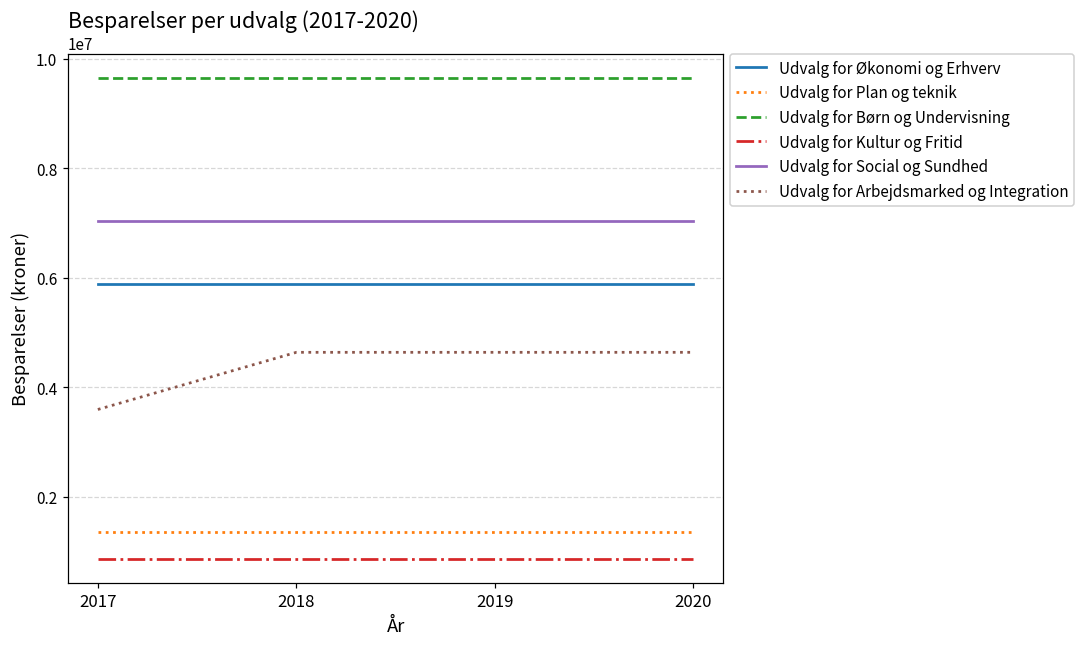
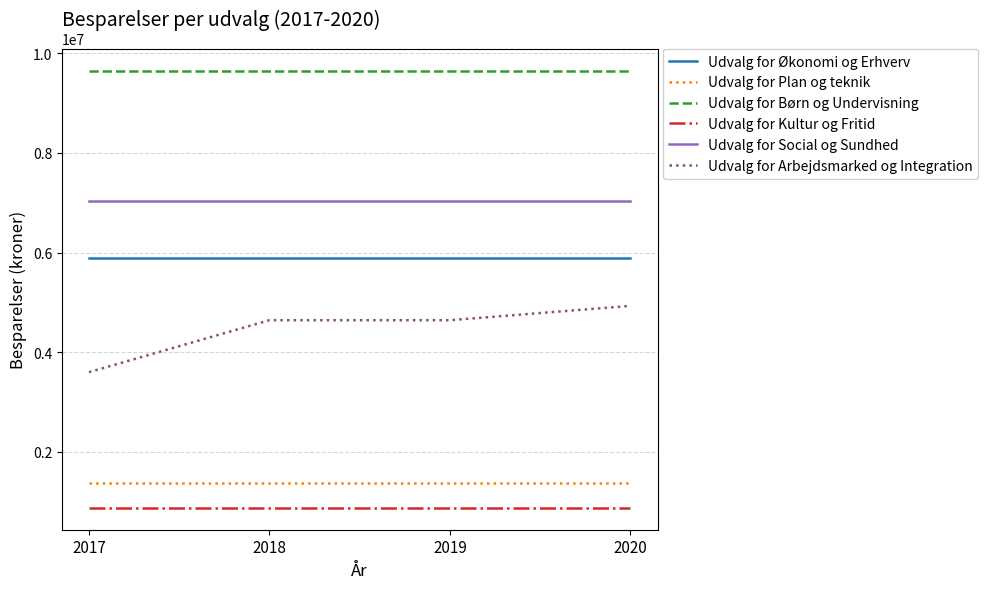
  {
    "Udvalg for Økonomi og Erhverv": {
      "2017": 5900000,
      "2018": 5900000,
      "2019": 5900000,
      "2020": 5900000
    },
    "Udvalg for Plan og teknik": {
      "2017": 1400000,
      "2018": 1400000,
      "2019": 1400000,
      "2020": 1400000
    },
    "Udvalg for Børn og Undervisning": {
      "2017": 9700000,
      "2018": 9700000,
      "2019": 9700000,
      "2020": 9700000
    },
    "Udvalg for Kultur og Fritid": {
      "2017": 900000,
      "2018": 900000,
      "2019": 900000,
      "2020": 900000
    },
    "Udvalg for Social og Sundhed": {
      "2017": 7000000,
      "2018": 7000000,
      "2019": 7000000,
      "2020": 7000000
    },
    "Udvalg for Arbejdsmarked og Integration": {
      "2017": 3600000,
      "2018": 4600000,
      "2019": 4600000,
-     "2020": 4600000
+     "2020": 4900000
    }
  }
